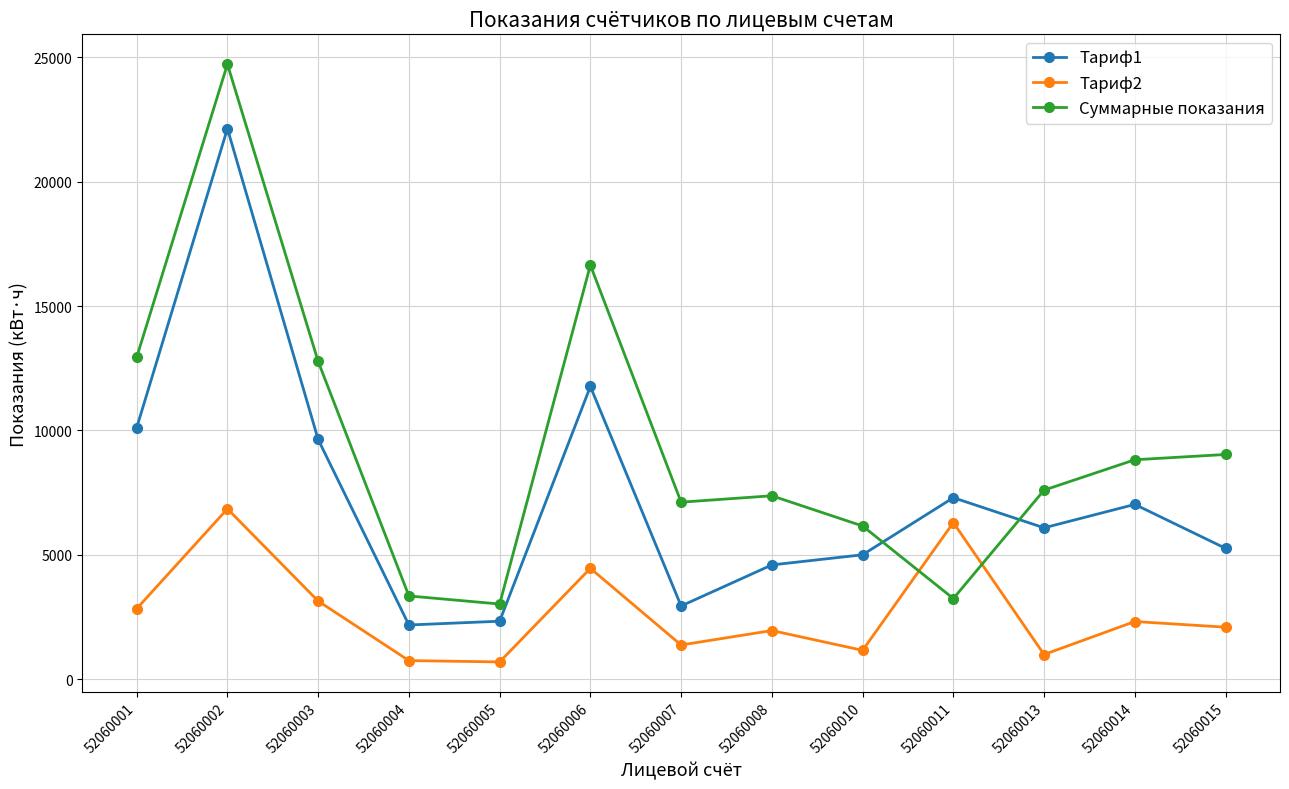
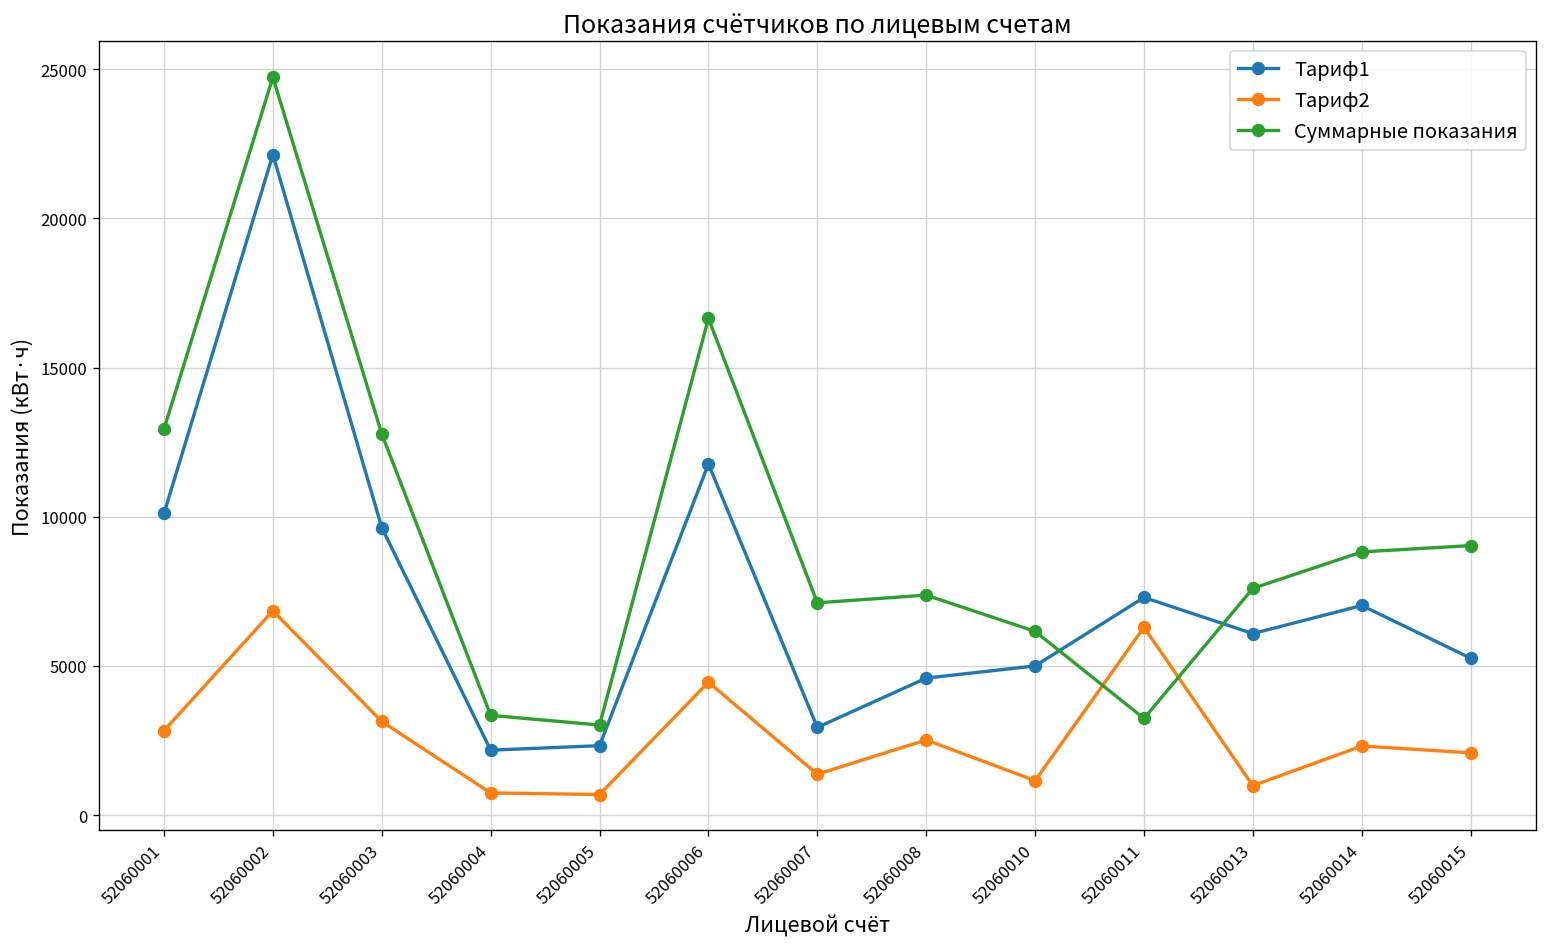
  {
    "Тариф1": {
      "52060001": 10100,
      "52060002": 22100,
      "52060003": 9600,
      "52060004": 2200,
      "52060005": 2300,
      "52060006": 11800,
      "52060007": 2900,
      "52060008": 4600,
      "52060010": 5000,
      "52060011": 7300,
      "52060013": 6100,
      "52060014": 7000,
      "52060015": 5300
    },
    "Тариф2": {
      "52060001": 2800,
      "52060002": 6800,
      "52060003": 3100,
      "52060004": 700,
      "52060005": 700,
      "52060006": 4500,
      "52060007": 1400,
-     "52060008": 2000,
+     "52060008": 2500,
      "52060010": 1200,
      "52060011": 6300,
      "52060013": 1000,
      "52060014": 2300,
      "52060015": 2100
    },
    "Суммарные показания": {
      "52060001": 12900,
      "52060002": 24700,
      "52060003": 12800,
      "52060004": 3300,
      "52060005": 3000,
      "52060006": 16600,
      "52060007": 7100,
      "52060008": 7400,
      "52060010": 6200,
      "52060011": 3200,
      "52060013": 7600,
      "52060014": 8800,
      "52060015": 9000
    }
  }
